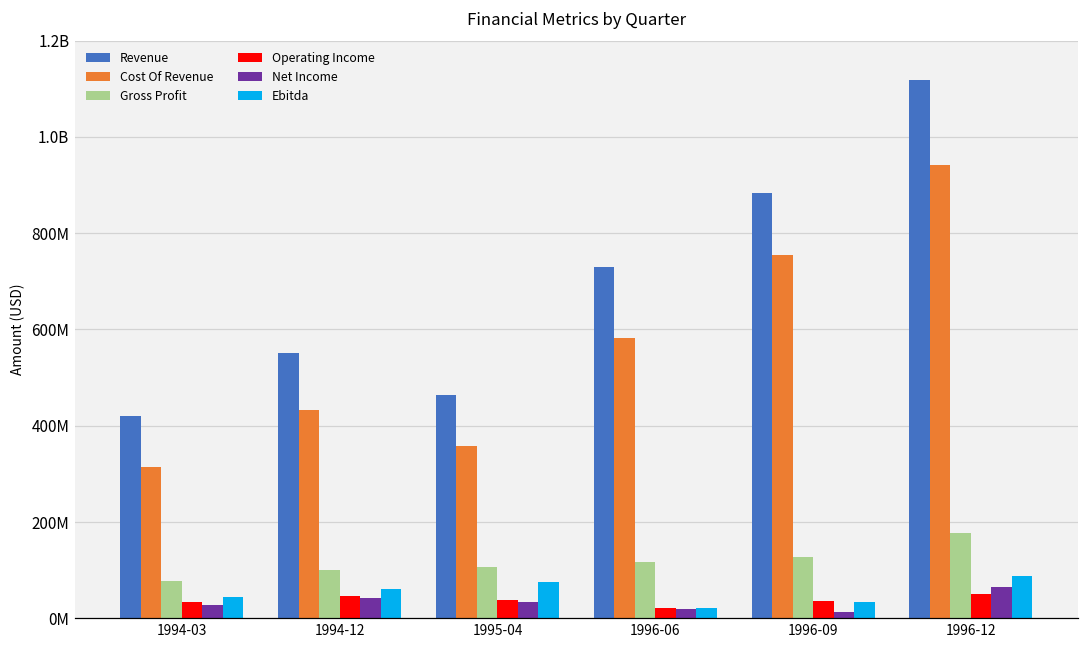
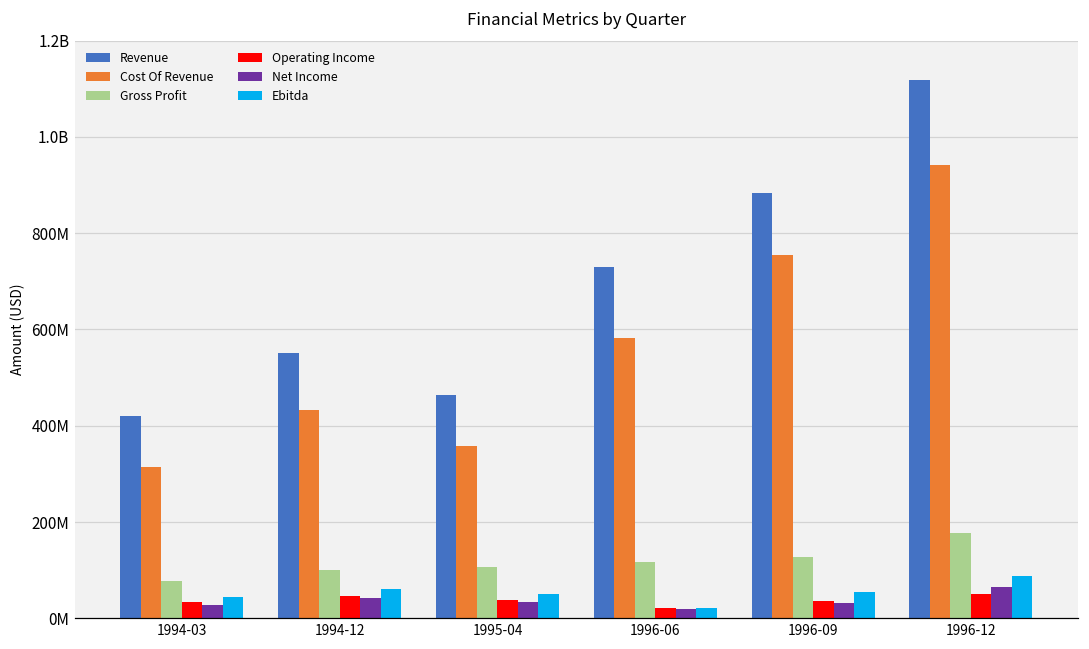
  {
    "Revenue": {
      "1994-03": 420000000,
      "1994-12": 550000000,
      "1995-04": 460000000,
      "1996-06": 730000000,
      "1996-09": 880000000,
      "1996-12": 1120000000
    },
    "Cost Of Revenue": {
      "1994-03": 310000000,
      "1994-12": 430000000,
      "1995-04": 360000000,
      "1996-06": 580000000,
      "1996-09": 760000000,
      "1996-12": 940000000
    },
    "Gross Profit": {
      "1994-03": 80000000,
      "1994-12": 100000000,
      "1995-04": 110000000,
      "1996-06": 120000000,
      "1996-09": 130000000,
      "1996-12": 180000000
    },
    "Operating Income": {
      "1994-03": 30000000,
      "1994-12": 50000000,
      "1995-04": 40000000,
      "1996-06": 20000000,
      "1996-09": 40000000,
      "1996-12": 50000000
    },
    "Net Income": {
      "1994-03": 30000000,
      "1994-12": 40000000,
      "1995-04": 30000000,
      "1996-06": 20000000,
-     "1996-09": 10000000,
+     "1996-09": 30000000,
      "1996-12": 60000000
    },
    "Ebitda": {
      "1994-03": 40000000,
      "1994-12": 60000000,
-     "1995-04": 70000000,
+     "1995-04": 50000000,
      "1996-06": 20000000,
-     "1996-09": 30000000,
+     "1996-09": 50000000,
      "1996-12": 90000000
    }
  }
